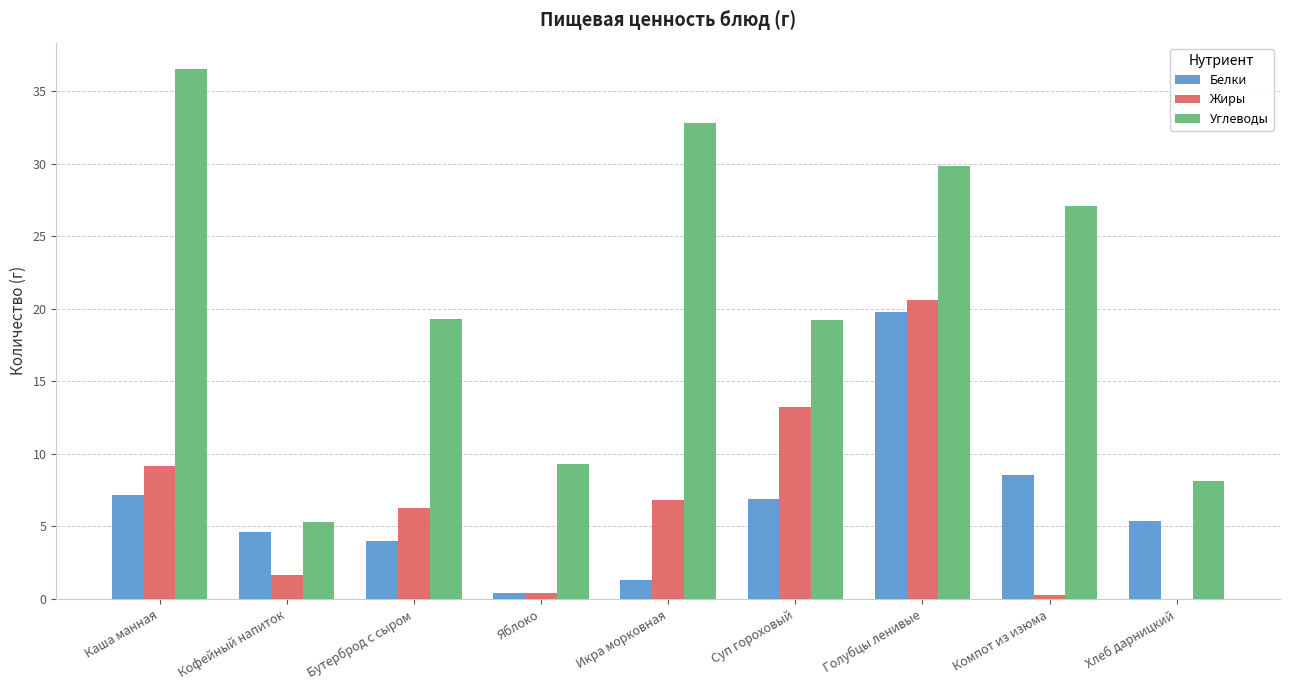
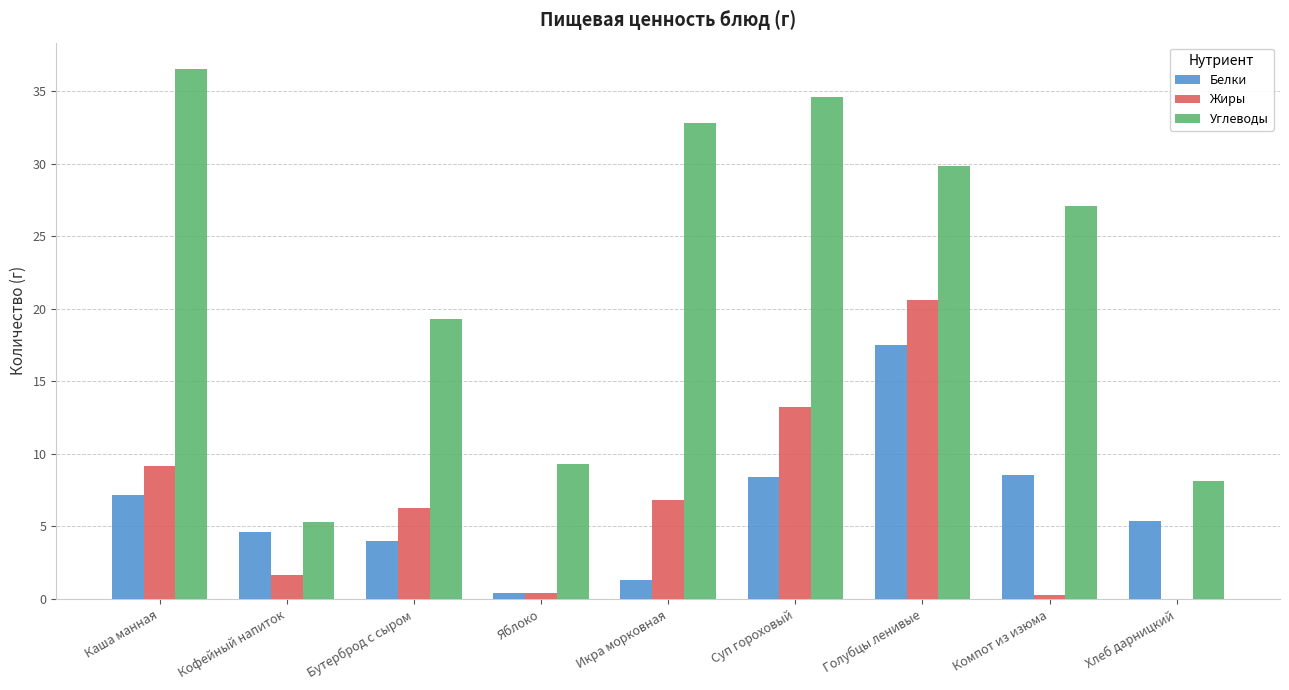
  {
    "Белки": {
      "Каша манная": 7.2,
      "Кофейный напиток": 4.6,
      "Бутерброд с сыром": 4.0,
      "Яблоко": 0.4,
      "Икра морковная": 1.3,
-     "Суп гороховый": 6.9,
-     "Голубцы ленивые": 19.8,
+     "Суп гороховый": 8.4,
+     "Голубцы ленивые": 17.5,
      "Компот из изюма": 8.5,
      "Хлеб дарницкий": 5.4
    },
    "Жиры": {
      "Каша манная": 9.2,
      "Кофейный напиток": 1.7,
      "Бутерброд с сыром": 6.3,
      "Яблоко": 0.4,
      "Икра морковная": 6.8,
      "Суп гороховый": 13.2,
      "Голубцы ленивые": 20.6,
      "Компот из изюма": 0.3,
      "Хлеб дарницкий": 0.0
    },
    "Углеводы": {
      "Каша манная": 36.5,
      "Кофейный напиток": 5.3,
      "Бутерброд с сыром": 19.3,
      "Яблоко": 9.3,
      "Икра морковная": 32.8,
-     "Суп гороховый": 19.2,
+     "Суп гороховый": 34.6,
      "Голубцы ленивые": 29.8,
      "Компот из изюма": 27.1,
      "Хлеб дарницкий": 8.1
    }
  }
